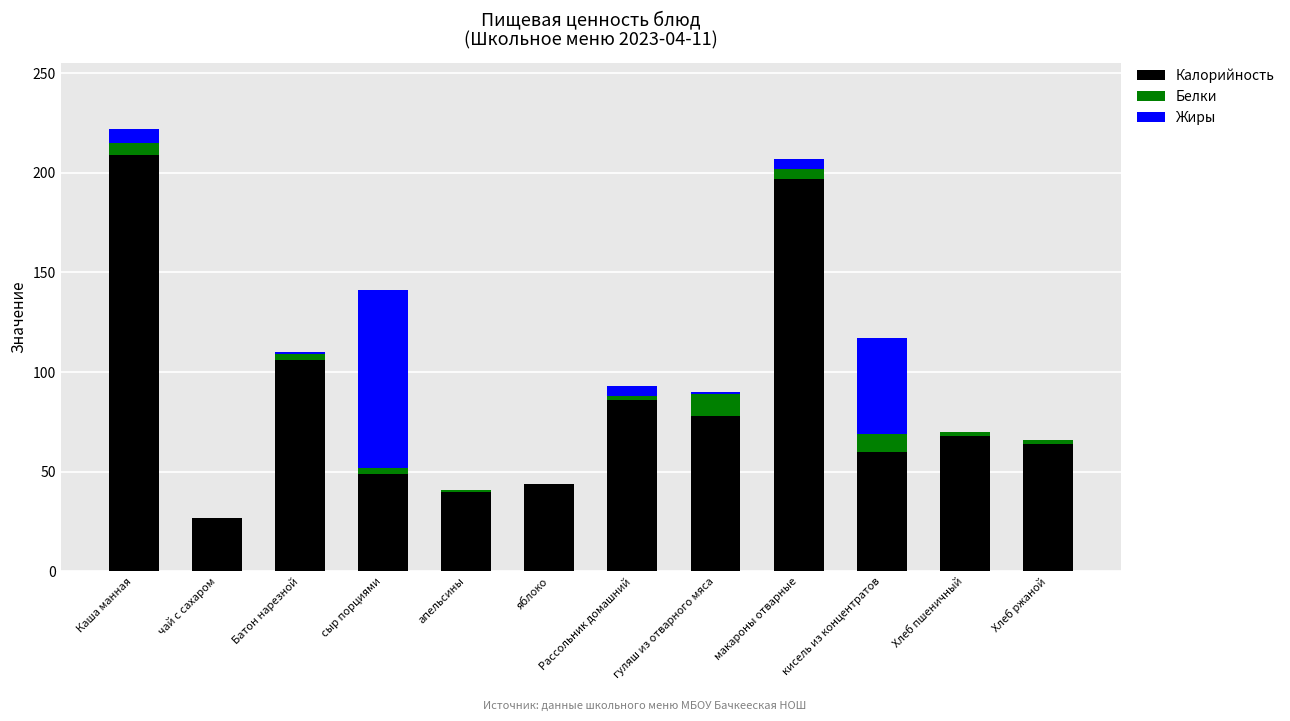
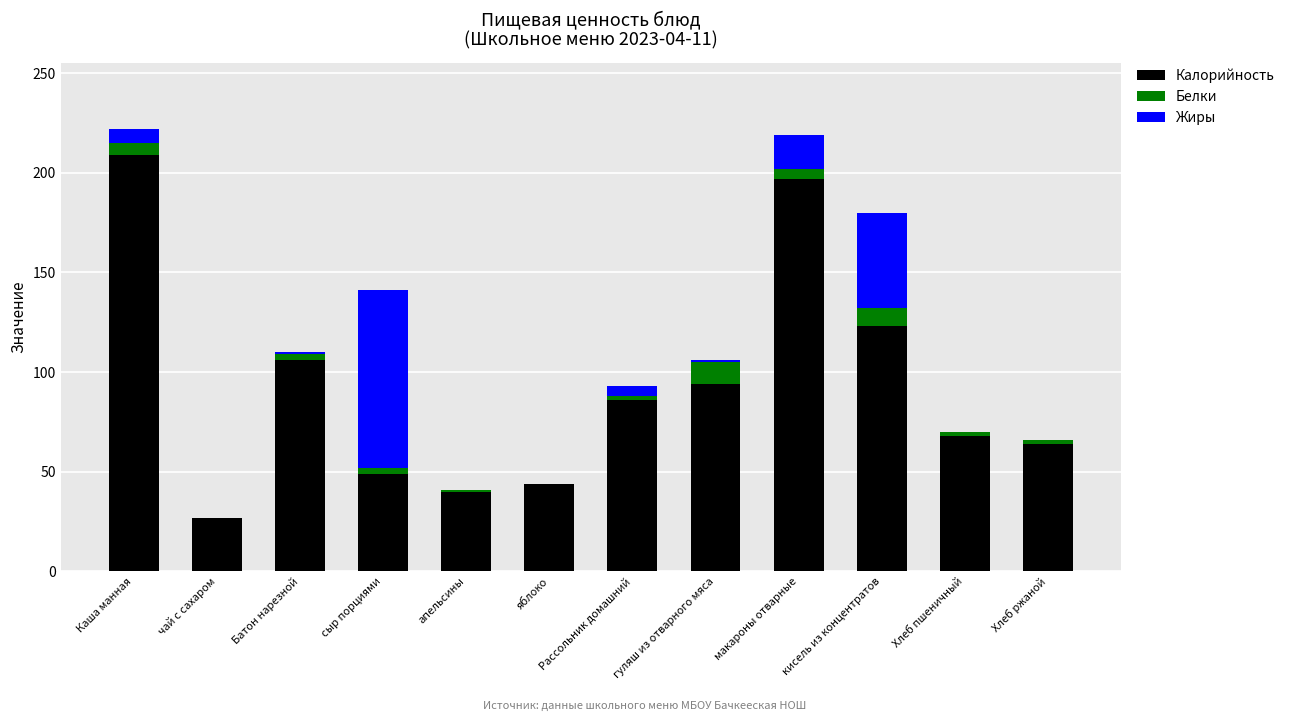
  {
    "Калорийность": {
      "Каша манная": 209,
      "чай с сахаром": 27,
      "Батон нарезной": 106,
      "сыр порциями": 49,
      "апельсины": 40,
      "яблоко": 44,
      "Рассольник домашний": 86,
-     "гуляш из отварного мяса": 78,
+     "гуляш из отварного мяса": 94,
      "макароны отварные": 197,
-     "кисель из концентратов": 60,
+     "кисель из концентратов": 123,
      "Хлеб пшеничный": 68,
      "Хлеб ржаной": 64
    },
    "Белки": {
      "Каша манная": 6,
      "чай с сахаром": 0,
      "Батон нарезной": 3,
      "сыр порциями": 3,
      "яблоко": 0,
      "Рассольник домашний": 2,
      "гуляш из отварного мяса": 11,
      "макароны отварные": 5,
      "кисель из концентратов": 9,
      "Хлеб пшеничный": 2,
      "Хлеб ржаной": 2
    },
    "Жиры": {
      "Каша манная": 7,
      "чай с сахаром": 0,
      "сыр порциями": 89,
      "апельсины": 0,
      "яблоко": 0,
      "Рассольник домашний": 5,
-     "макароны отварные": 5,
+     "макароны отварные": 17,
      "кисель из концентратов": 48,
      "Хлеб пшеничный": 0,
      "Хлеб ржаной": 0
    }
  }
